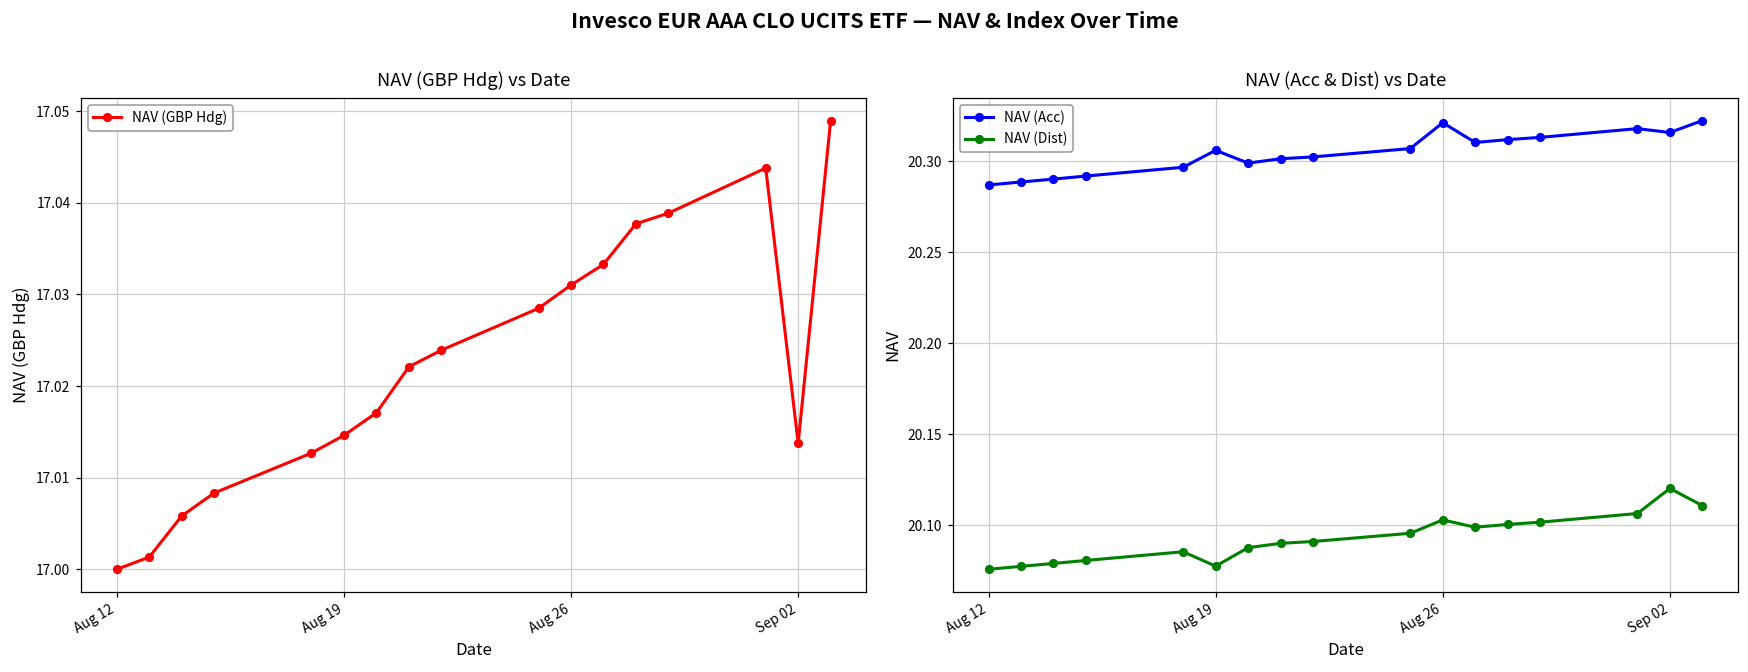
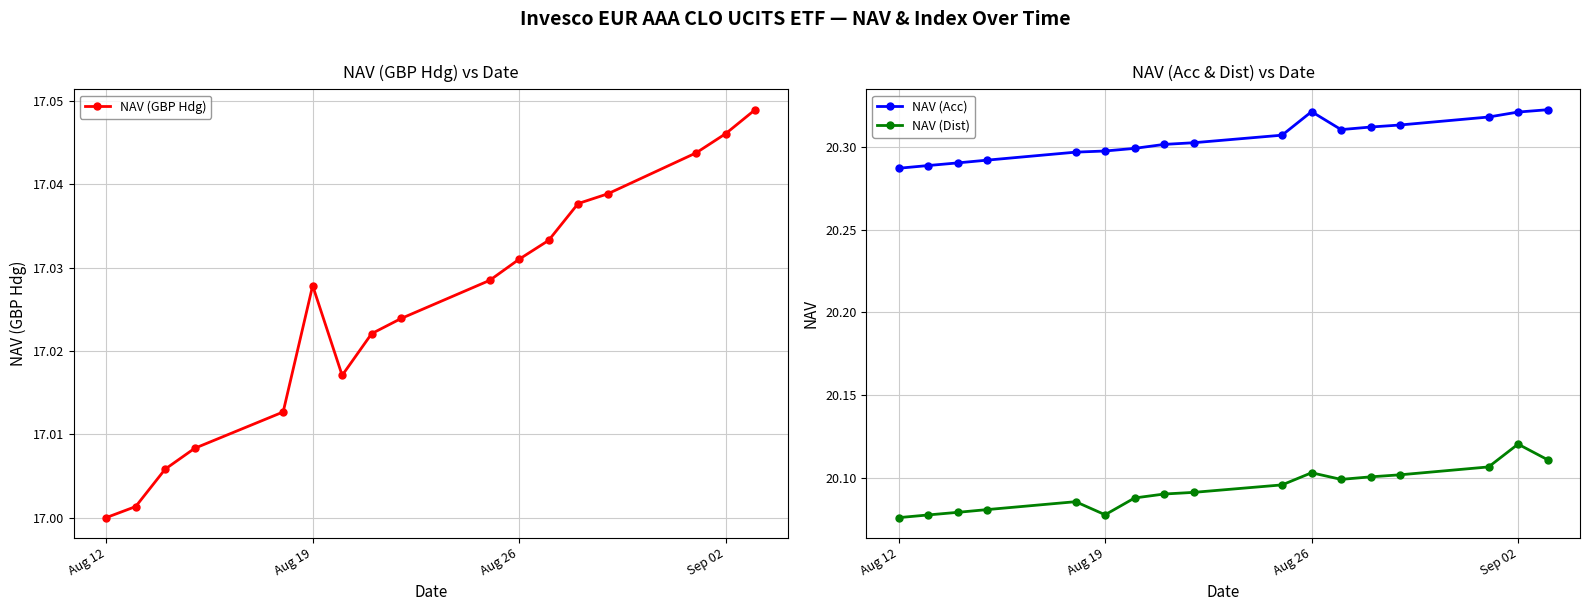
  {
    "NAV (GBP Hdg) vs Date": {
      "Aug 12": 17.000,
-     "Aug 19": 17.015,
+     "Aug 19": 17.028,
      "Aug 26": 17.031,
-     "Sep 02": 17.014
+     "Sep 02": 17.046
    },
    "NAV (Acc & Dist) vs Date": {
      "NAV (Acc)": {
        "Aug 12": 20.287,
-       "Aug 19": 20.306,
+       "Aug 19": 20.297,
        "Aug 26": 20.321,
-       "Sep 02": 20.316
+       "Sep 02": 20.321
      },
      "NAV (Dist)": {
        "Aug 12": 20.076,
        "Aug 19": 20.078,
        "Aug 26": 20.103,
        "Sep 02": 20.120
      }
    }
  }
